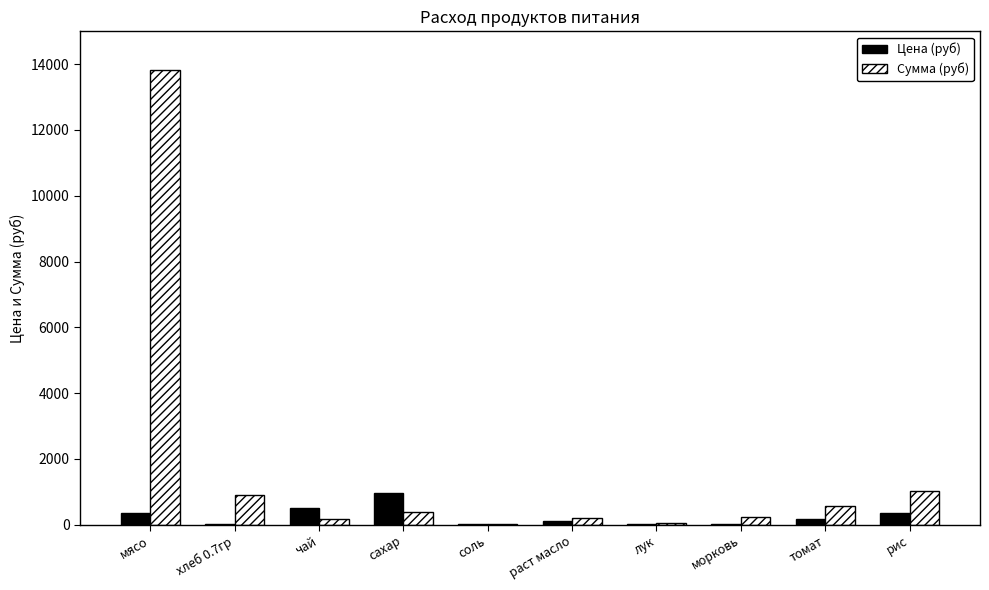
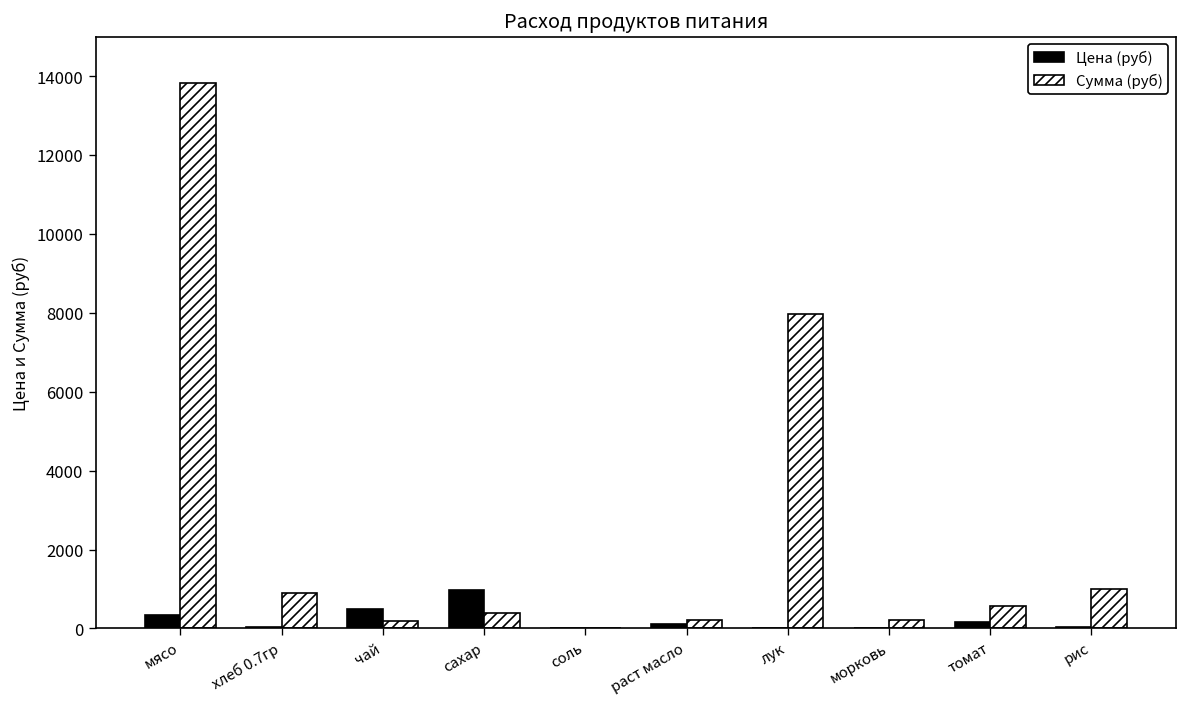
  {
    "Цена (руб)": {
      "мясо": 400,
      "чай": 500,
      "сахар": 1000,
      "раст масло": 100,
      "томат": 200,
-     "рис": 400
+     "рис": 0
    },
    "Сумма (руб)": {
      "мясо": 13800,
      "хлеб 0.7гр": 900,
      "чай": 200,
      "сахар": 400,
      "раст масло": 200,
-     "лук": 100,
+     "лук": 8000,
      "морковь": 200,
      "томат": 600,
      "рис": 1000
    }
  }
